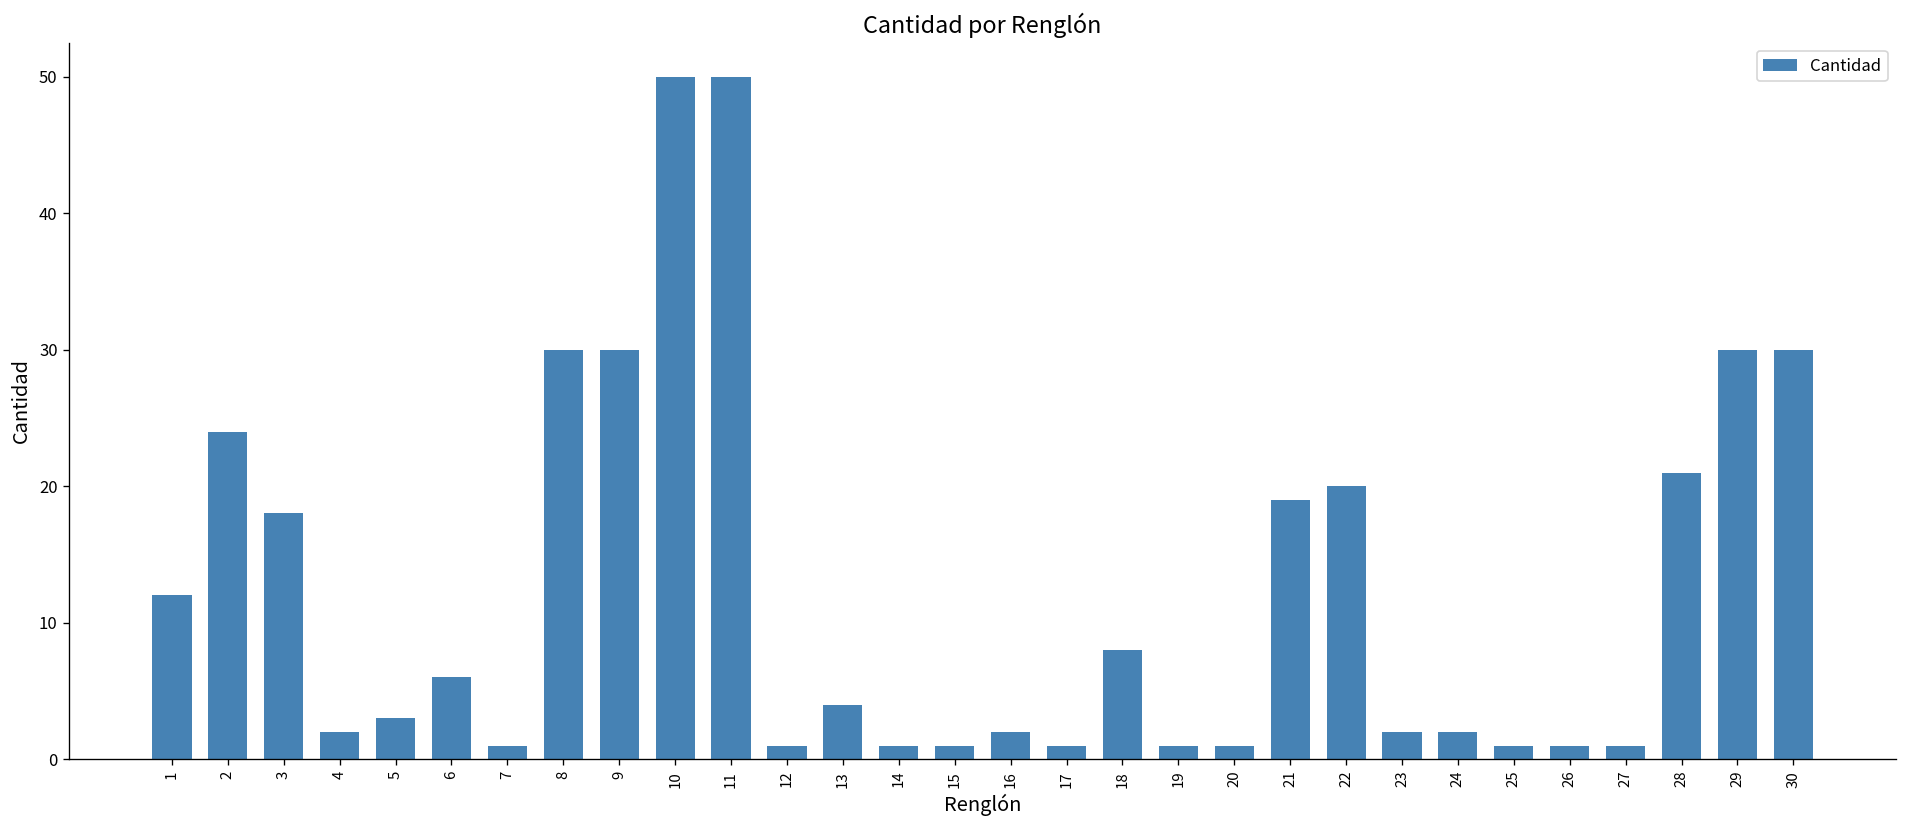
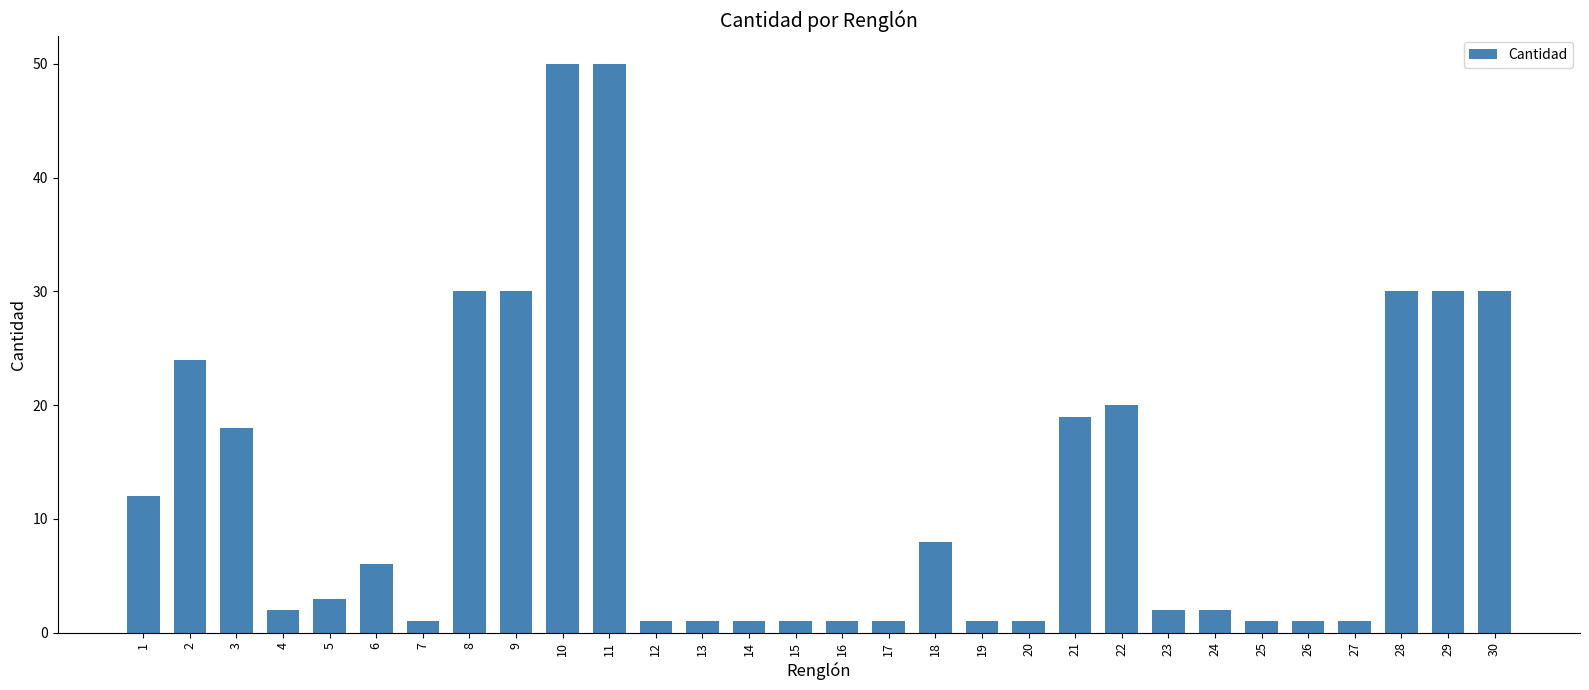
  {
    "1": 12,
    "2": 24,
    "3": 18,
    "4": 2,
    "5": 3,
    "6": 6,
    "7": 1,
    "8": 30,
    "9": 30,
    "10": 50,
    "11": 50,
    "12": 1,
-   "13": 4,
+   "13": 1,
    "14": 1,
    "15": 1,
-   "16": 2,
+   "16": 1,
    "17": 1,
    "18": 8,
    "19": 1,
    "20": 1,
    "21": 19,
    "22": 20,
    "23": 2,
    "24": 2,
    "25": 1,
    "26": 1,
    "27": 1,
-   "28": 21,
+   "28": 30,
    "29": 30,
    "30": 30
  }
